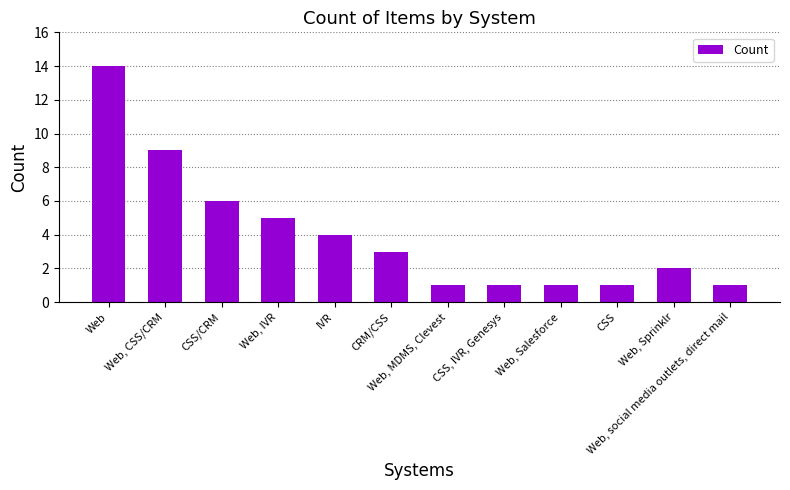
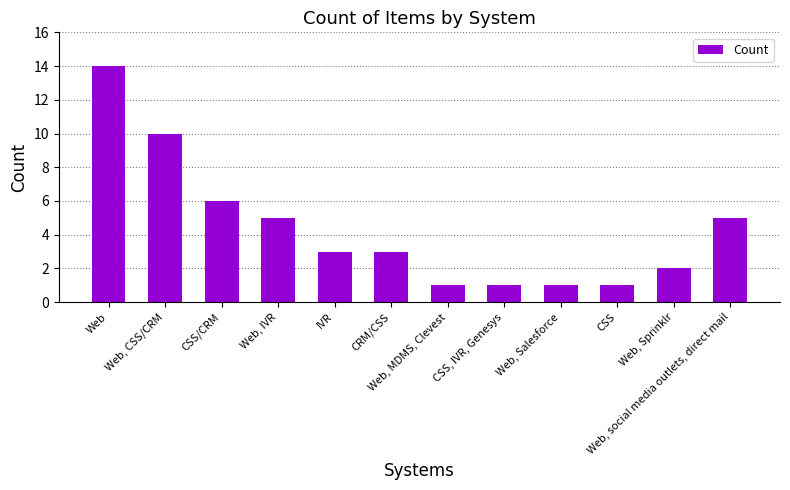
  {
    "Web": 14,
-   "Web, CSS/CRM": 9,
+   "Web, CSS/CRM": 10,
    "CSS/CRM": 6,
    "Web, IVR": 5,
-   "IVR": 4,
+   "IVR": 3,
    "CRM/CSS": 3,
    "Web, MDMS, Clevest": 1,
    "CSS, IVR, Genesys": 1,
    "Web, Salesforce": 1,
    "CSS": 1,
    "Web, Sprinklr": 2,
-   "Web, social media outlets, direct mail": 1
+   "Web, social media outlets, direct mail": 5
  }
